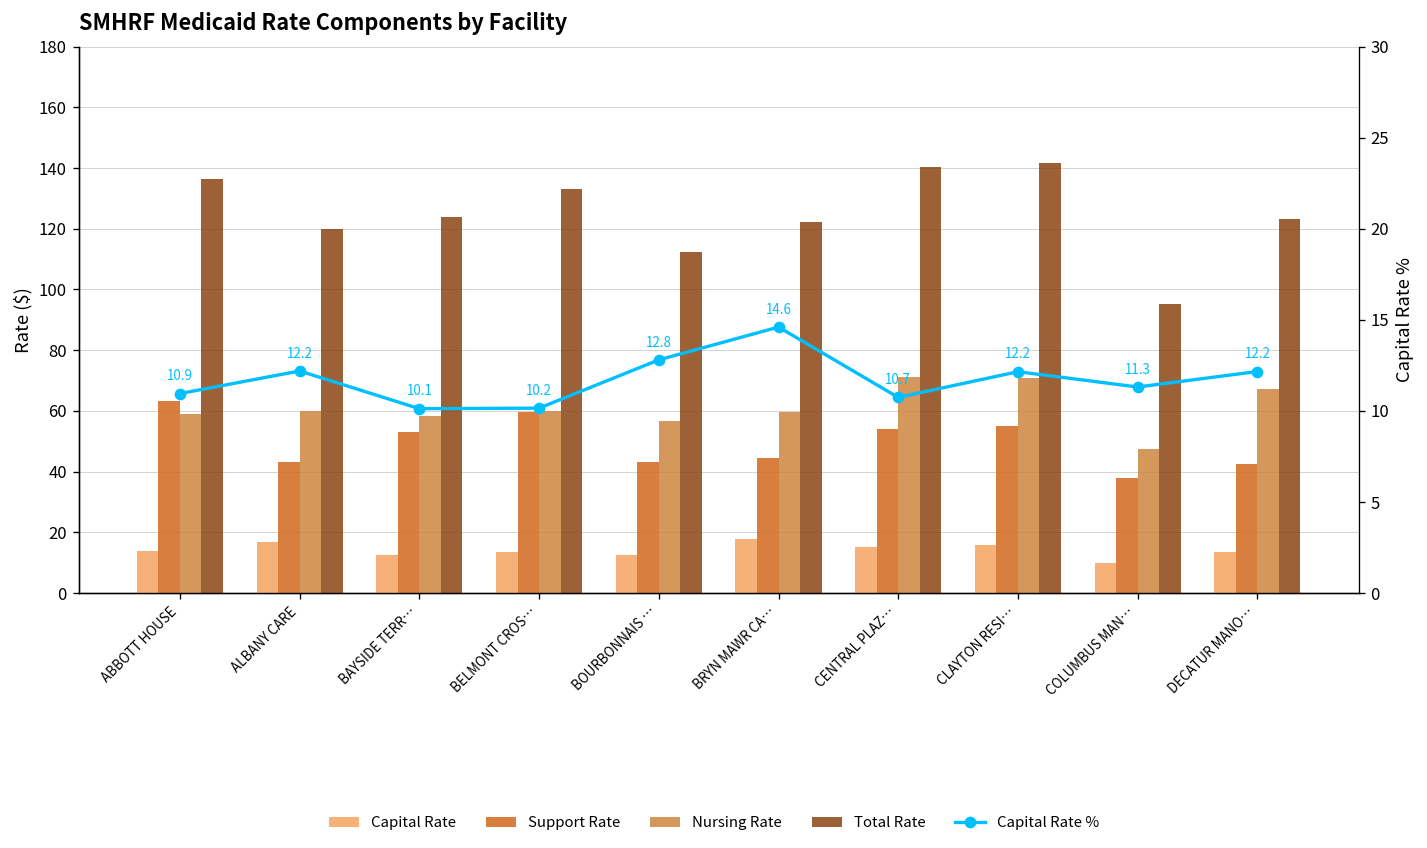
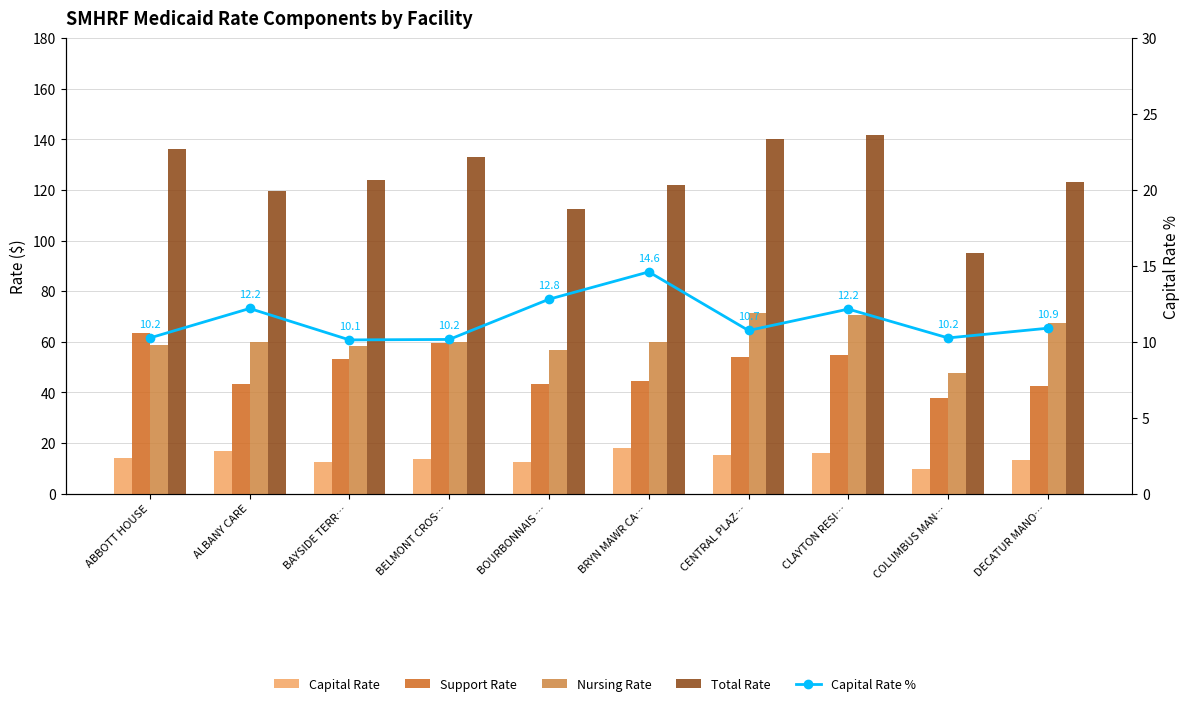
  {
    "Capital Rate %": {
-     "ABBOTT HOUSE": 10.9,
+     "ABBOTT HOUSE": 10.2,
      "ALBANY CARE": 12.2,
      "BAYSIDE TERR…": 10.1,
      "BELMONT CROS…": 10.2,
      "BOURBONNAIS …": 12.8,
      "BRYN MAWR CA…": 14.6,
      "CENTRAL PLAZ…": 10.7,
      "CLAYTON RESI…": 12.2,
-     "COLUMBUS MAN…": 11.3,
-     "DECATUR MANO…": 12.2
+     "COLUMBUS MAN…": 10.2,
+     "DECATUR MANO…": 10.9
    }
  }
